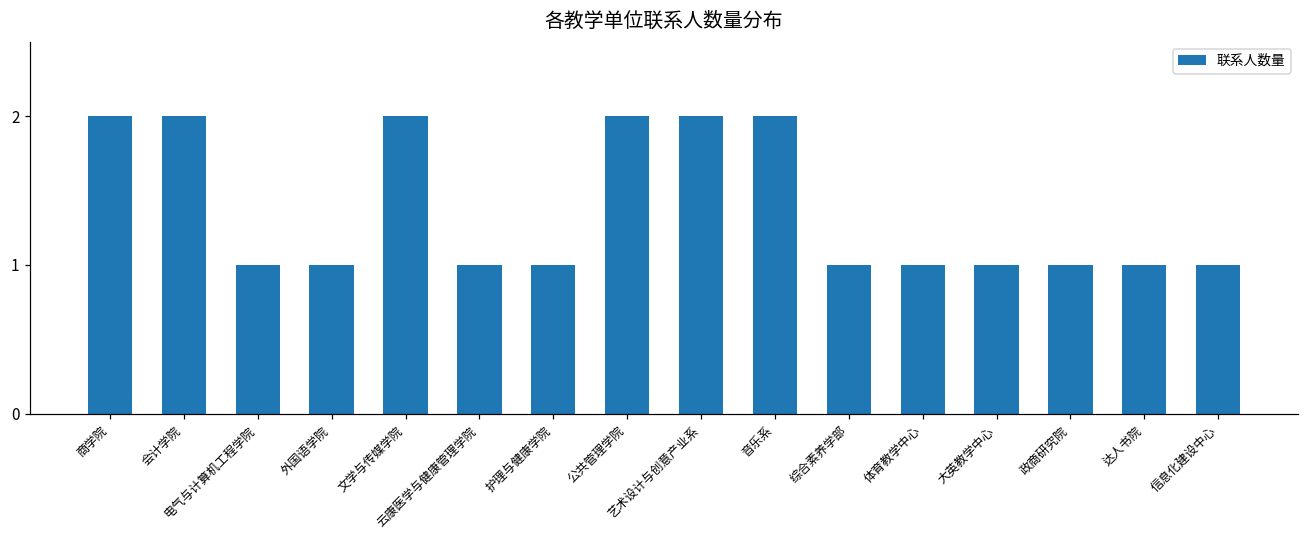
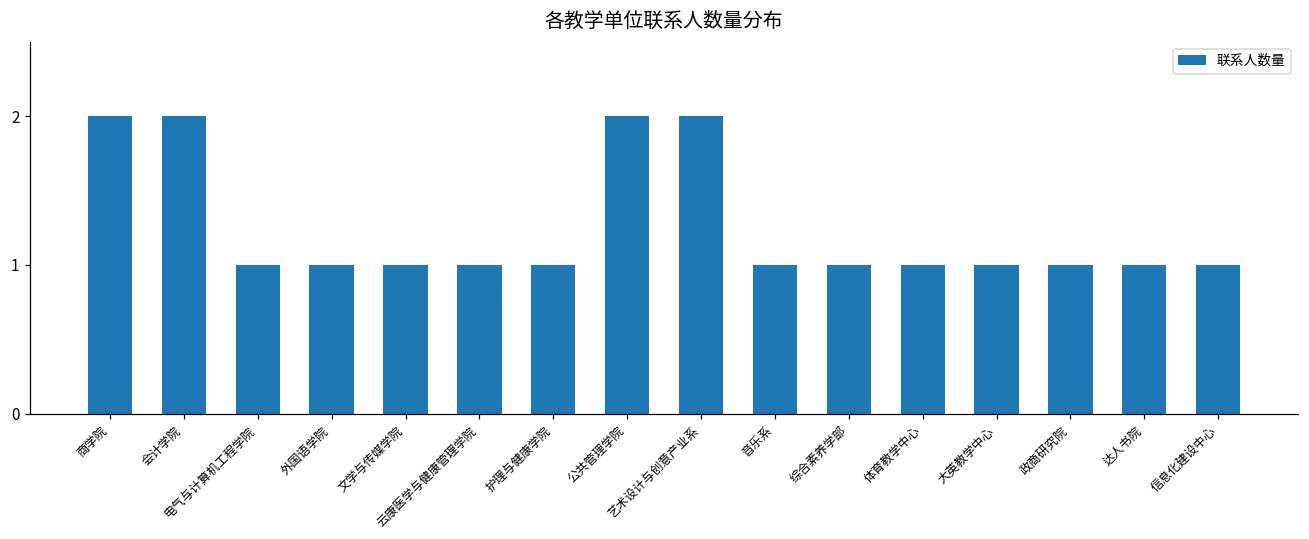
  {
    "商学院": 2,
    "会计学院": 2,
    "电气与计算机工程学院": 1,
    "外国语学院": 1,
-   "文学与传媒学院": 2,
+   "文学与传媒学院": 1,
    "云康医学与健康管理学院": 1,
    "护理与健康学院": 1,
    "公共管理学院": 2,
    "艺术设计与创意产业系": 2,
-   "音乐系": 2,
+   "音乐系": 1,
    "综合素养学部": 1,
    "体育教学中心": 1,
    "大英教学中心": 1,
    "政商研究院": 1,
    "达人书院": 1,
    "信息化建设中心": 1
  }
